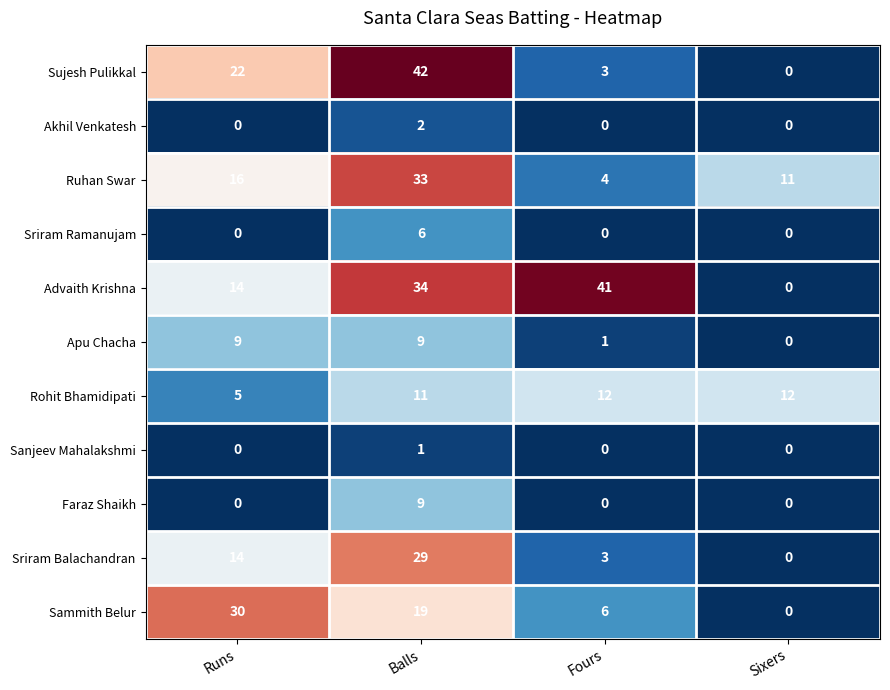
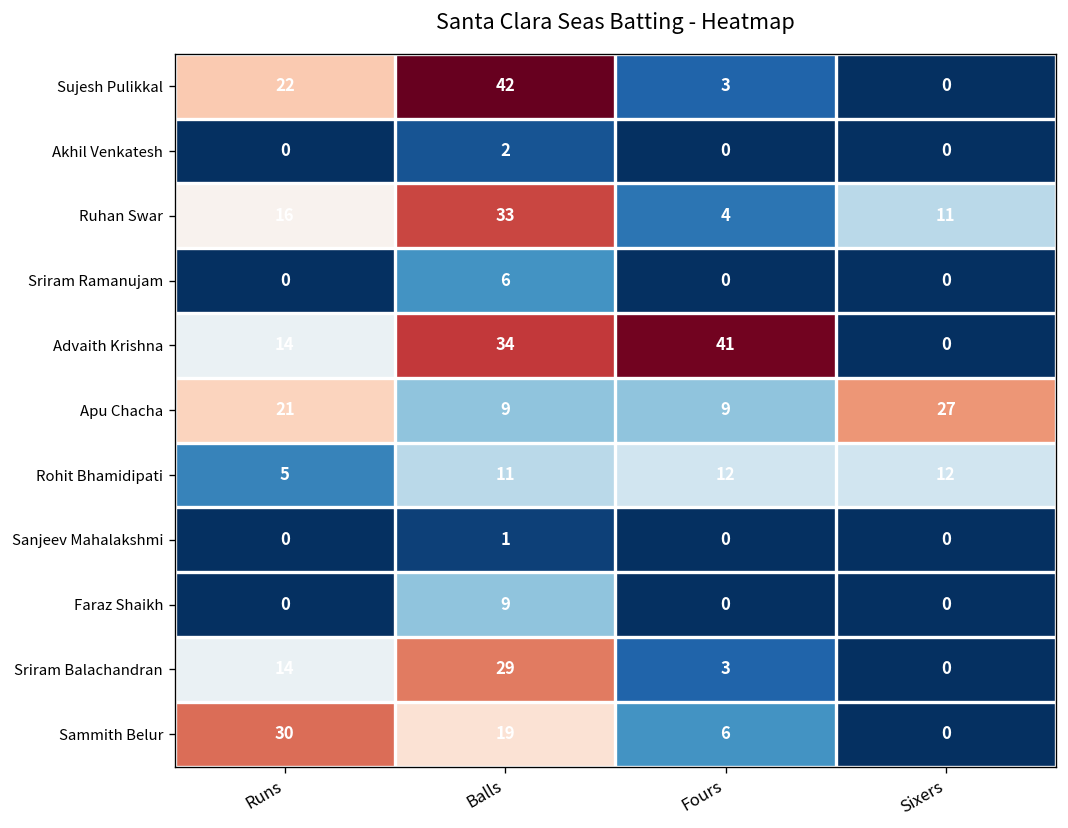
  {
    "Sujesh Pulikkal": {
      "Runs": 22,
      "Balls": 42,
      "Fours": 3,
      "Sixers": 0
    },
    "Akhil Venkatesh": {
      "Runs": 0,
      "Balls": 2,
      "Fours": 0,
      "Sixers": 0
    },
    "Ruhan Swar": {
      "Balls": 33,
      "Fours": 4,
      "Sixers": 11
    },
    "Sriram Ramanujam": {
      "Runs": 0,
      "Balls": 6,
      "Fours": 0,
      "Sixers": 0
    },
    "Advaith Krishna": {
      "Balls": 34,
      "Fours": 41,
      "Sixers": 0
    },
    "Apu Chacha": {
-     "Runs": 9,
+     "Runs": 21,
      "Balls": 9,
-     "Fours": 1,
-     "Sixers": 0
+     "Fours": 9,
+     "Sixers": 27
    },
    "Rohit Bhamidipati": {
      "Runs": 5,
      "Balls": 11
    },
    "Sanjeev Mahalakshmi": {
      "Runs": 0,
      "Balls": 1,
      "Fours": 0,
      "Sixers": 0
    },
    "Faraz Shaikh": {
      "Runs": 0,
      "Balls": 9,
      "Fours": 0,
      "Sixers": 0
    },
    "Sriram Balachandran": {
      "Balls": 29,
      "Fours": 3,
      "Sixers": 0
    },
    "Sammith Belur": {
      "Runs": 30,
      "Fours": 6,
      "Sixers": 0
    }
  }
